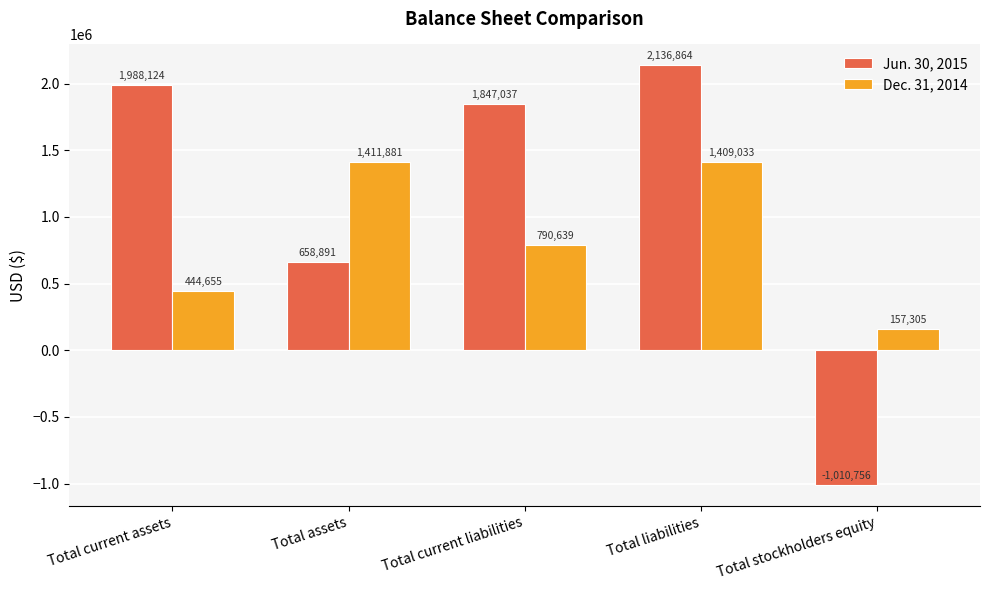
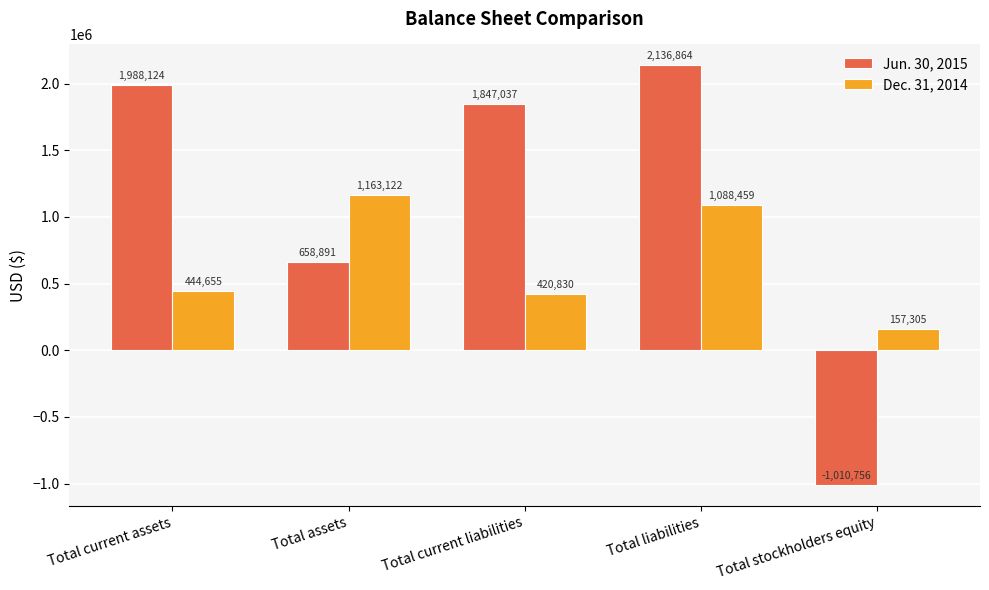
  {
    "Jun. 30, 2015": {
      "Total current assets": "1,988,124",
      "Total assets": "658,891",
      "Total current liabilities": "1,847,037",
      "Total liabilities": "2,136,864",
      "Total stockholders equity": "-1,010,756"
    },
    "Dec. 31, 2014": {
      "Total current assets": "444,655",
-     "Total assets": "1,411,881",
-     "Total current liabilities": "790,639",
-     "Total liabilities": "1,409,033",
+     "Total assets": "1,163,122",
+     "Total current liabilities": "420,830",
+     "Total liabilities": "1,088,459",
      "Total stockholders equity": "157,305"
    }
  }
